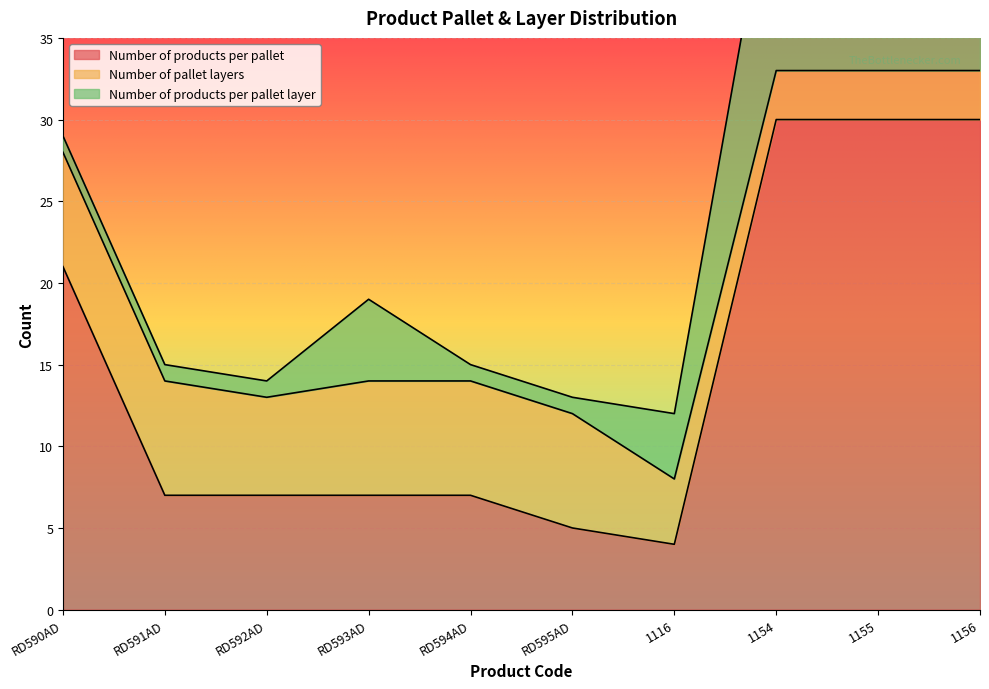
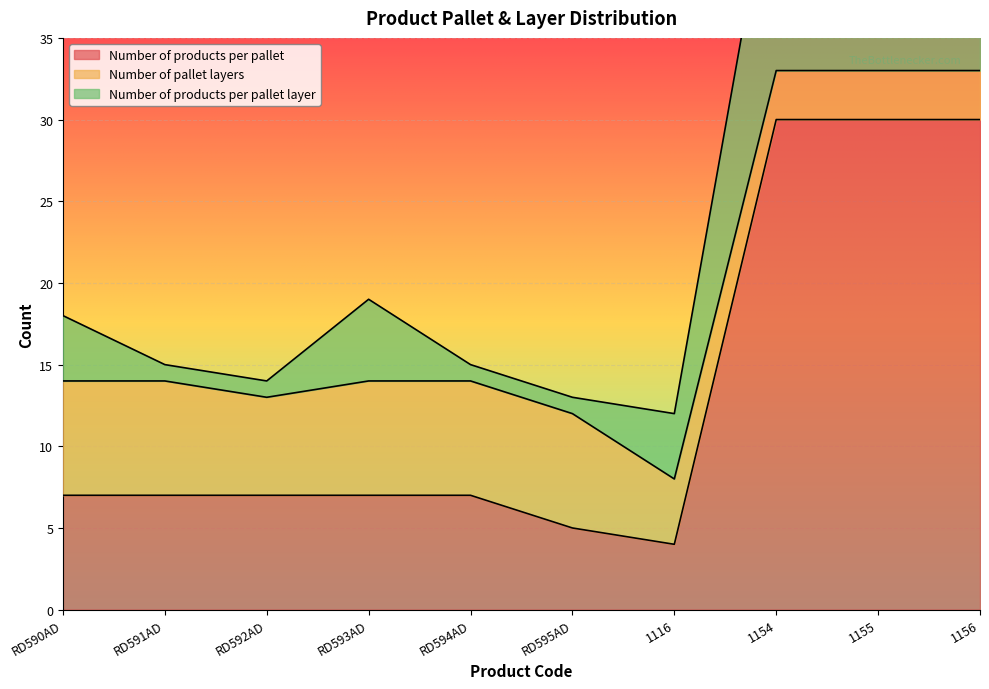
  {
    "Number of products per pallet": {
-     "RD590AD": 21,
+     "RD590AD": 7,
      "RD591AD": 7,
      "RD592AD": 7,
      "RD593AD": 7,
      "RD594AD": 7,
      "RD595AD": 5,
      "1116": 4,
      "1154": 30,
      "1155": 30,
      "1156": 30
    },
    "Number of pallet layers": {
      "RD590AD": 7,
      "RD591AD": 7,
      "RD592AD": 6,
      "RD593AD": 7,
      "RD594AD": 7,
      "RD595AD": 7,
      "1116": 4,
      "1154": 3,
      "1155": 3,
      "1156": 3
    },
    "Number of products per pallet layer": {
-     "RD590AD": 1,
+     "RD590AD": 4,
      "RD591AD": 1,
      "RD592AD": 1,
      "RD593AD": 5,
      "RD594AD": 1,
      "RD595AD": 1,
      "1116": 4
    }
  }
